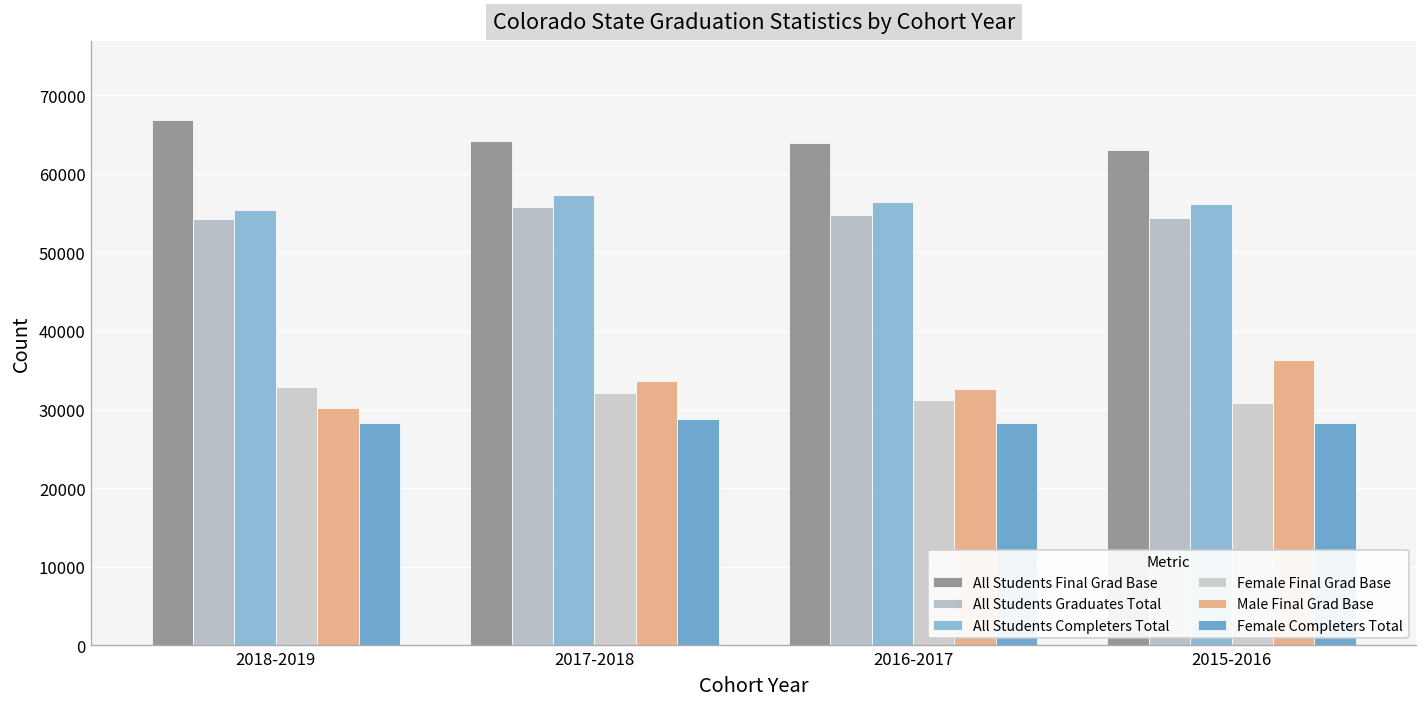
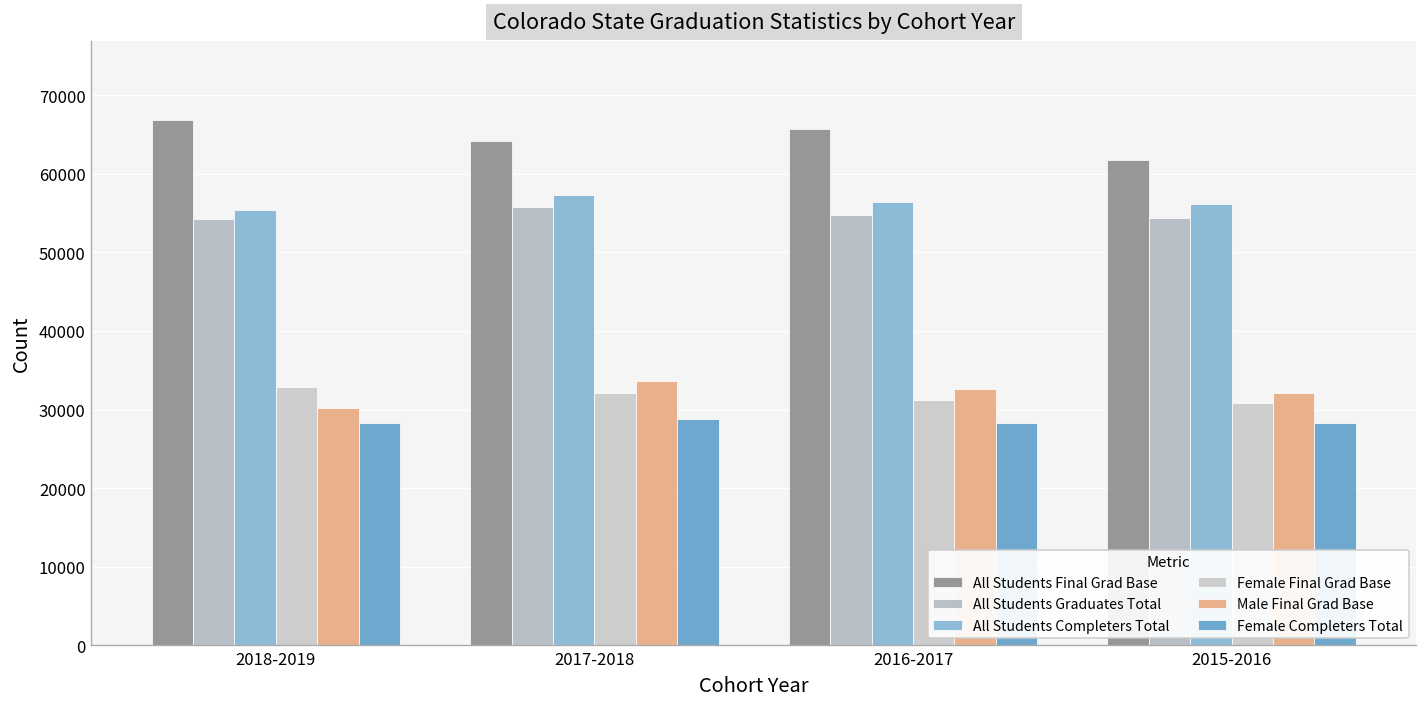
  {
    "All Students Final Grad Base": {
      "2018-2019": 67000,
      "2017-2018": 64000,
-     "2016-2017": 64000,
-     "2015-2016": 63000
+     "2016-2017": 66000,
+     "2015-2016": 62000
    },
    "Male Final Grad Base": {
      "2018-2019": 30000,
      "2017-2018": 34000,
      "2016-2017": 33000,
-     "2015-2016": 36000
+     "2015-2016": 32000
    }
  }
